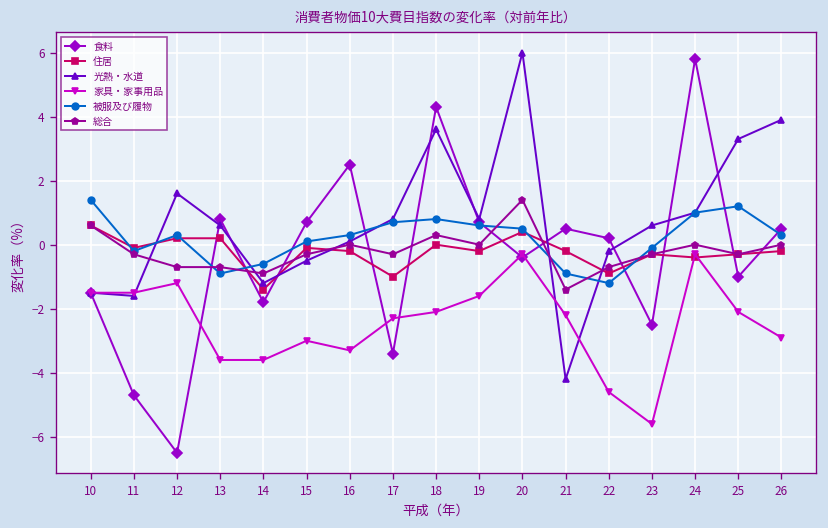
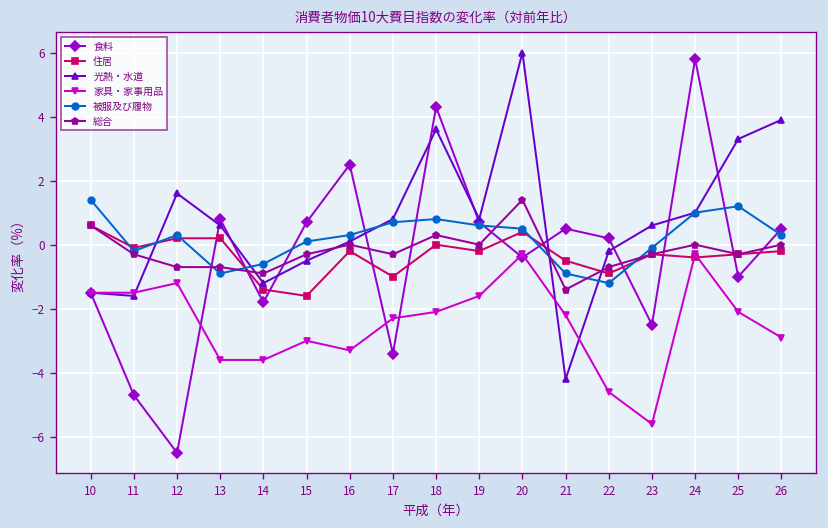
  {
    "住居": {
      "11": -0.1,
      "12": 0.2,
      "13": 0.2,
      "14": -1.4,
-     "15": -0.1,
+     "15": -1.6,
      "16": -0.2,
      "17": -1.0,
      "18": 0.0,
      "19": -0.2,
      "20": 0.4,
-     "21": -0.2,
+     "21": -0.5,
      "22": -0.9,
      "24": -0.4,
      "26": -0.2
    },
    "被服及び履物": {
      "10": 1.4,
      "11": -0.2,
      "12": 0.3,
      "13": -0.9,
      "14": -0.6,
      "15": 0.1,
      "16": 0.3,
      "17": 0.7,
      "18": 0.8,
      "19": 0.6,
      "20": 0.5,
      "21": -0.9,
      "22": -1.2,
      "23": -0.1,
      "25": 1.2,
      "26": 0.3
    }
  }
